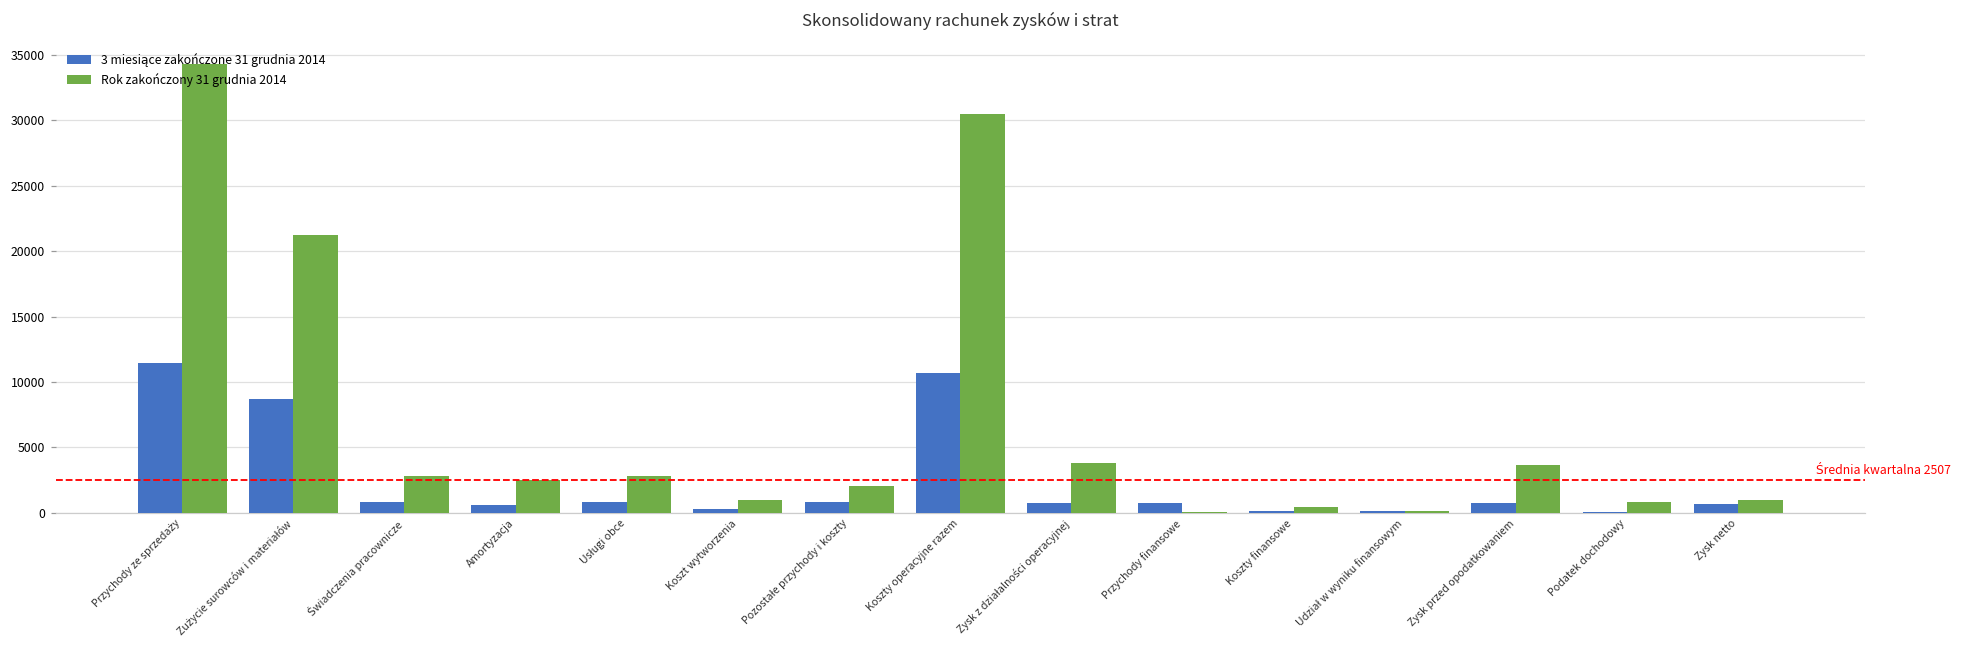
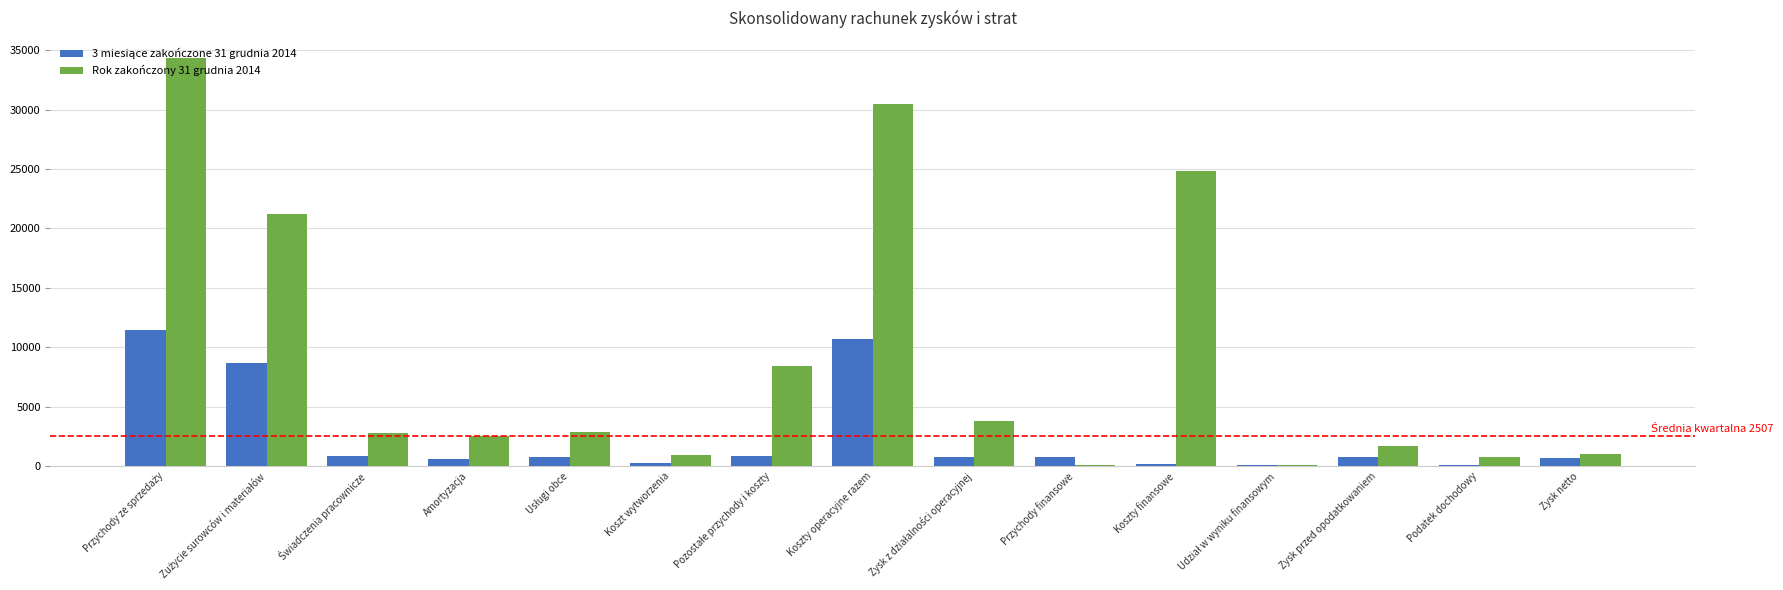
  {
    "3 miesiące zakończone 31 grudnia 2014": {
      "Przychody ze sprzedaży": 11500,
      "Zużycie surowców i materiałów": 8700,
      "Świadczenia pracownicze": 800,
      "Amortyzacja": 600,
      "Usługi obce": 800,
      "Koszt wytworzenia": 300,
      "Pozostałe przychody i koszty": 900,
      "Koszty operacyjne razem": 10700,
      "Zysk z działalności operacyjnej": 800,
      "Przychody finansowe": 800,
      "Zysk przed opodatkowaniem": 800,
      "Zysk netto": 700
    },
    "Rok zakończony 31 grudnia 2014": {
      "Przychody ze sprzedaży": 34300,
      "Zużycie surowców i materiałów": 21200,
      "Świadczenia pracownicze": 2800,
      "Amortyzacja": 2500,
      "Usługi obce": 2800,
      "Koszt wytworzenia": 1000,
-     "Pozostałe przychody i koszty": 2000,
+     "Pozostałe przychody i koszty": 8400,
      "Koszty operacyjne razem": 30500,
      "Zysk z działalności operacyjnej": 3800,
-     "Koszty finansowe": 400,
-     "Zysk przed opodatkowaniem": 3600,
+     "Koszty finansowe": 24800,
+     "Zysk przed opodatkowaniem": 1700,
      "Podatek dochodowy": 800,
      "Zysk netto": 1000
    }
  }
